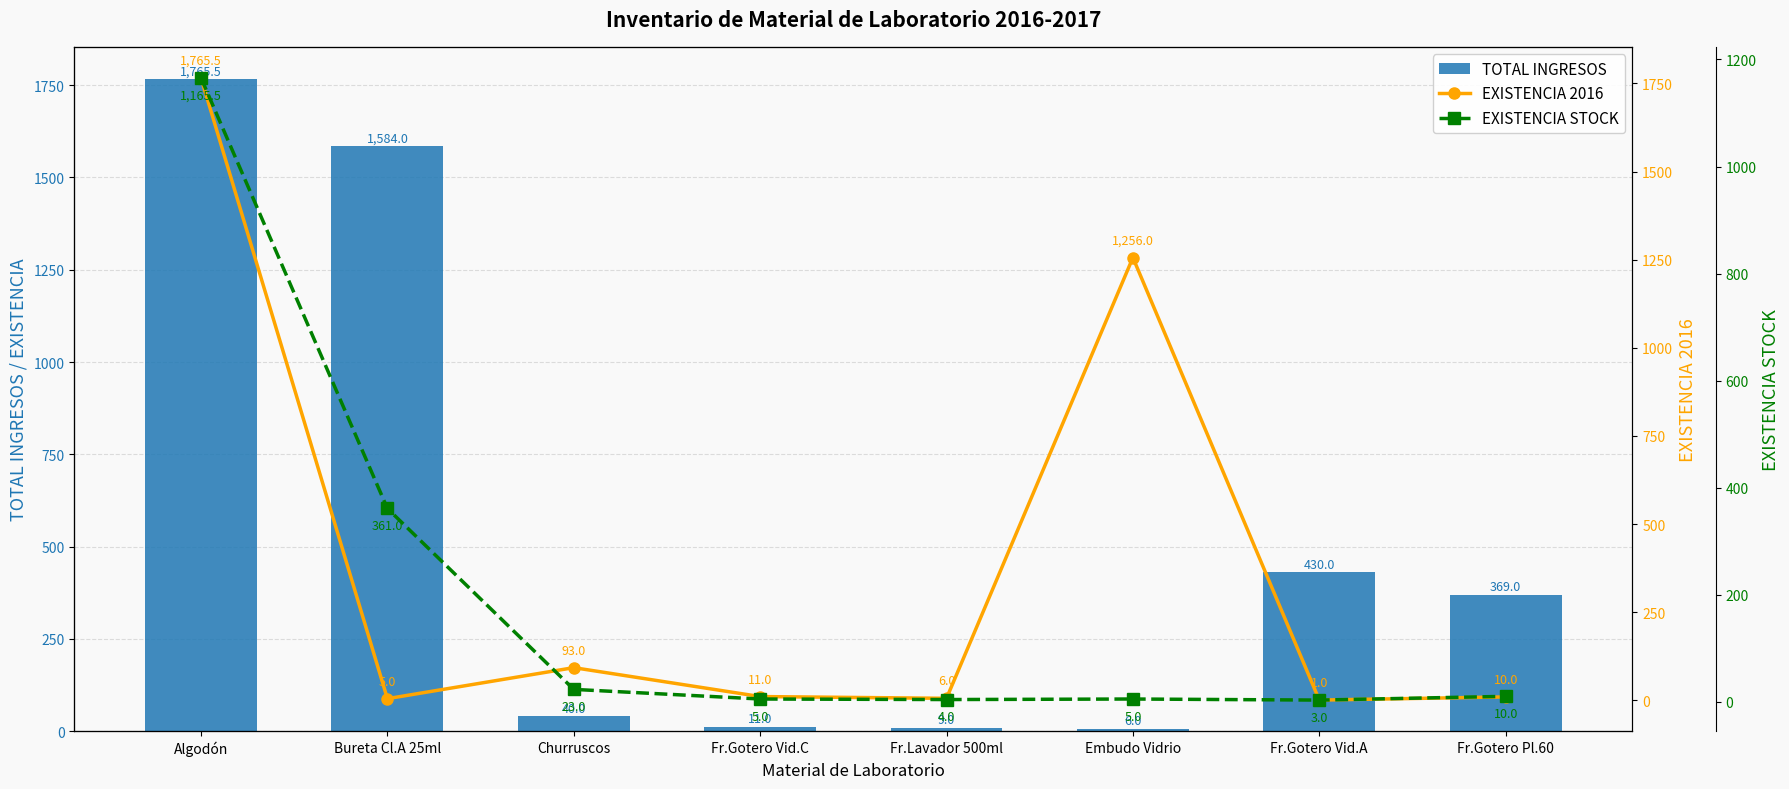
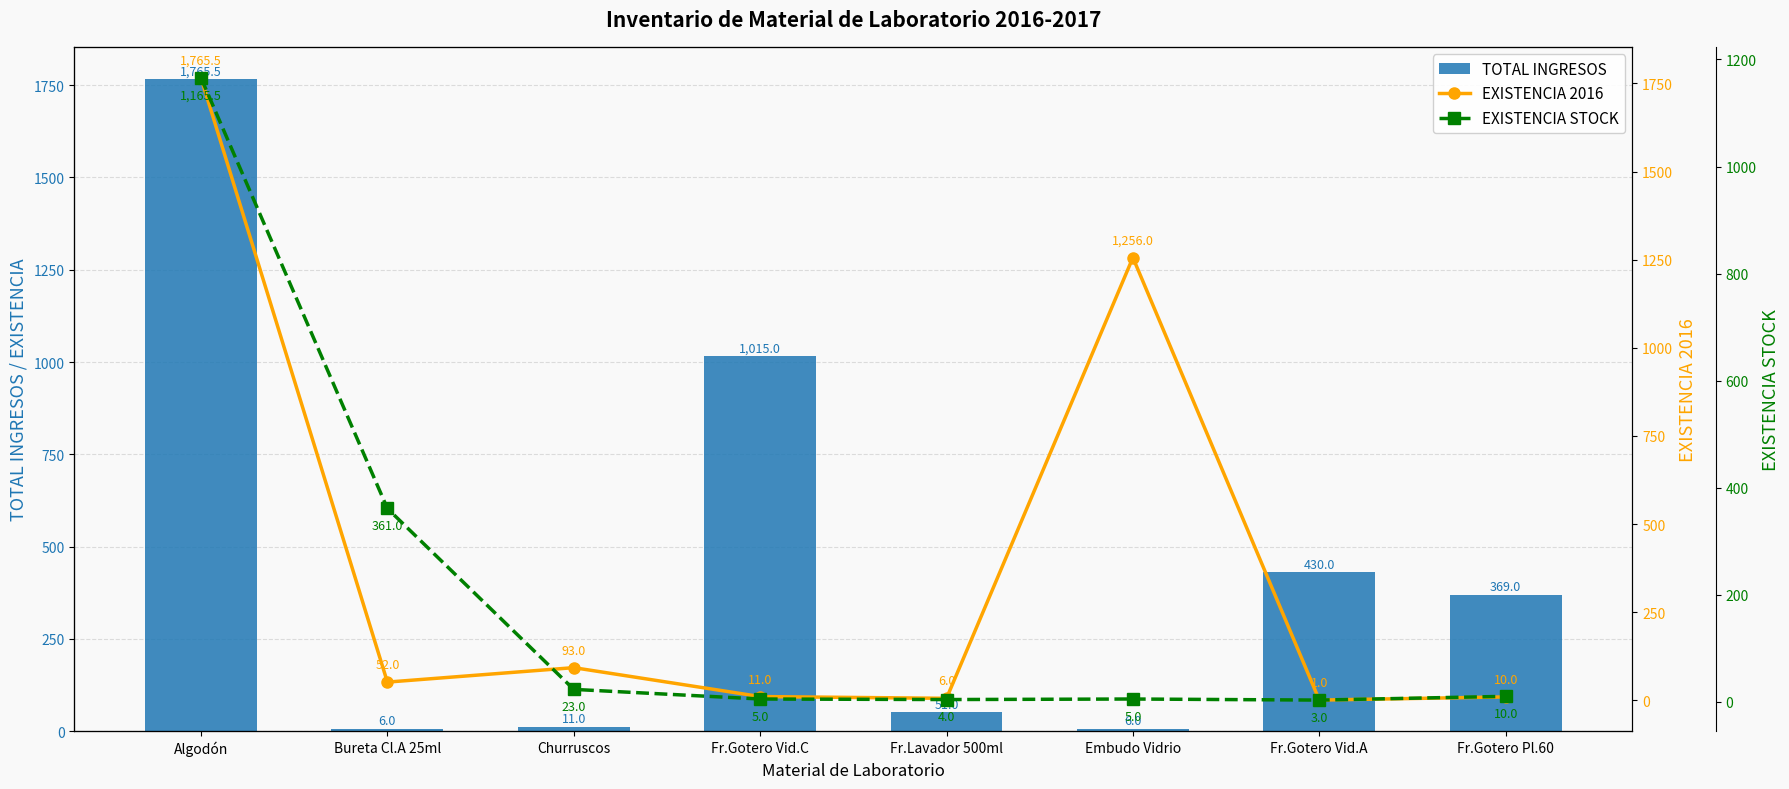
  {
    "TOTAL INGRESOS": {
-     "Bureta Cl.A 25ml": "1,584.0",
-     "Churruscos": "40.0",
-     "Fr.Gotero Vid.C": "11.0",
-     "Fr.Lavador 500ml": "9.0",
+     "Bureta Cl.A 25ml": "6.0",
+     "Churruscos": "11.0",
+     "Fr.Gotero Vid.C": "1,015.0",
+     "Fr.Lavador 500ml": "51.0",
      "Fr.Gotero Vid.A": "430.0",
      "Fr.Gotero Pl.60": "369.0"
    },
    "EXISTENCIA 2016": {
-     "Bureta Cl.A 25ml": "5.0",
+     "Bureta Cl.A 25ml": "52.0",
      "Churruscos": "93.0",
      "Fr.Gotero Vid.C": "11.0",
      "Fr.Lavador 500ml": "6.0",
      "Embudo Vidrio": "1,256.0",
      "Fr.Gotero Vid.A": "1.0",
      "Fr.Gotero Pl.60": "10.0"
    },
    "EXISTENCIA STOCK": {
      "Algodón": "1,165.5",
      "Bureta Cl.A 25ml": "361.0",
      "Fr.Gotero Vid.A": "3.0",
      "Fr.Gotero Pl.60": "10.0"
    }
  }
